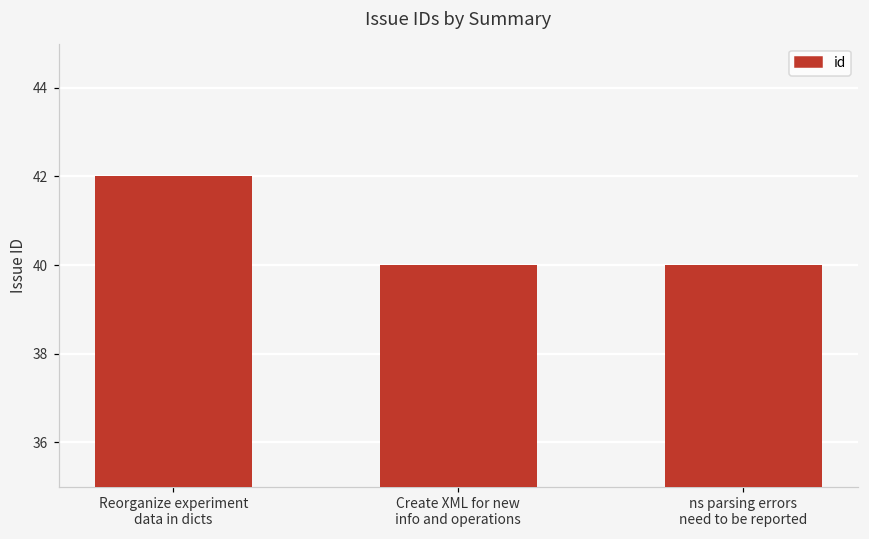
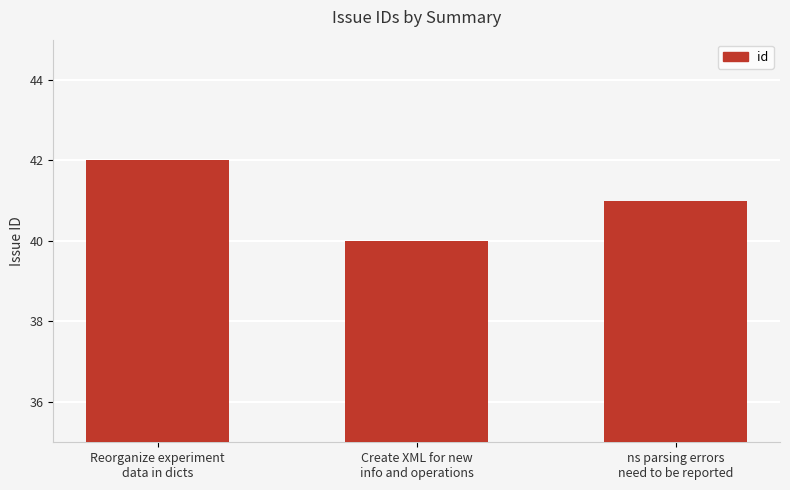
  {
    "Reorganize experiment data in dicts": 42,
    "Create XML for new info and operations": 40,
-   "ns parsing errors need to be reported": 40
+   "ns parsing errors need to be reported": 41
  }
